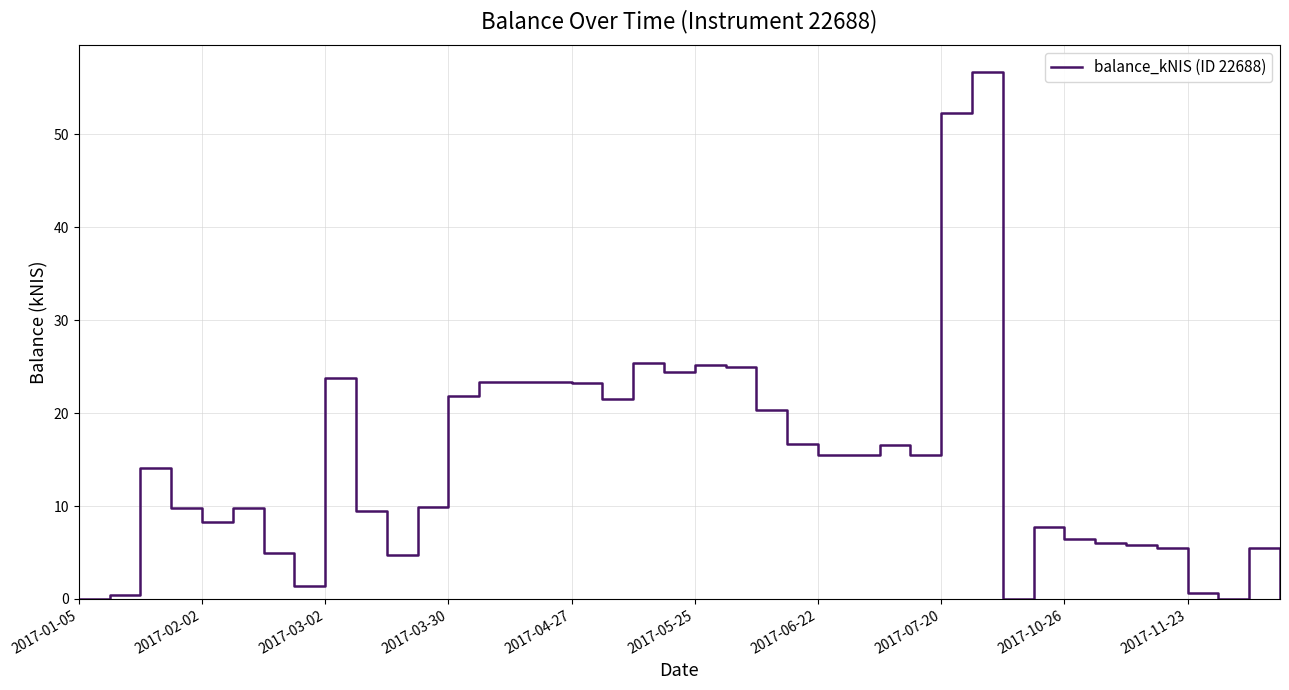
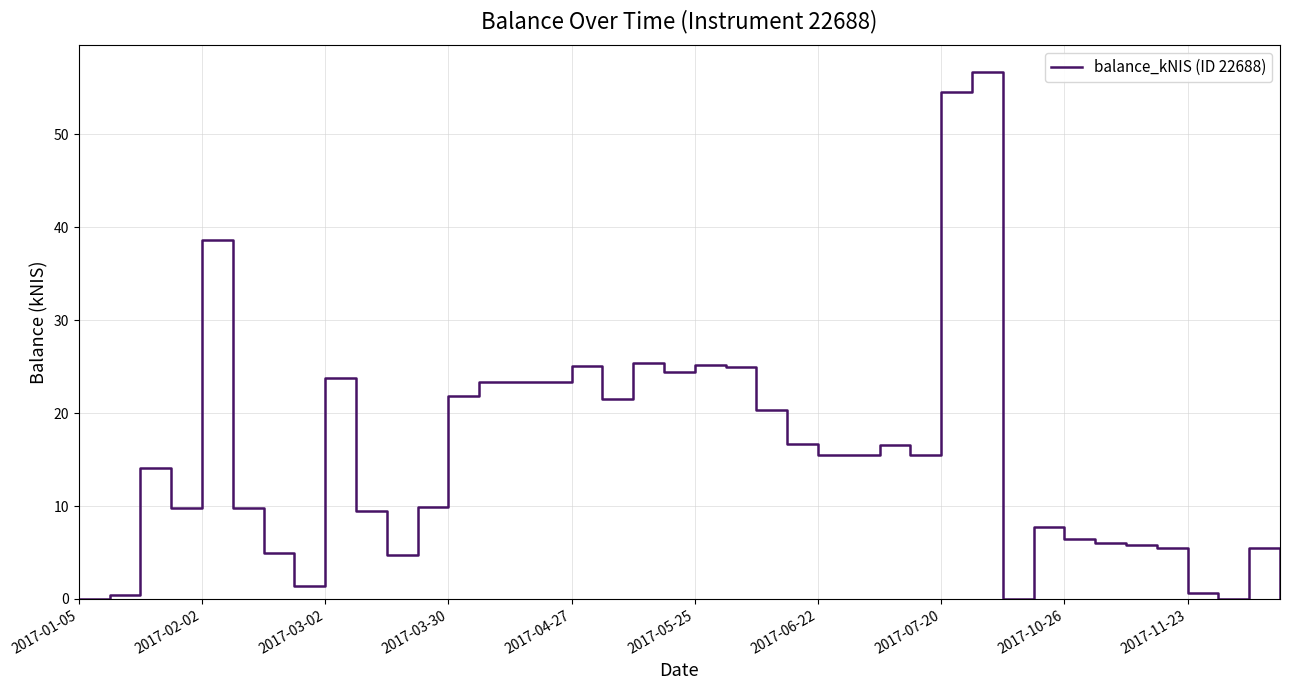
  {
    "2017-01-05": 0,
-   "2017-02-02": 8,
+   "2017-02-02": 39,
    "2017-03-02": 24,
    "2017-03-30": 22,
-   "2017-04-27": 23,
+   "2017-04-27": 25,
    "2017-05-25": 25,
    "2017-06-22": 16,
-   "2017-07-20": 52,
+   "2017-07-20": 55,
    "2017-10-26": 6,
    "2017-11-23": 1
  }
